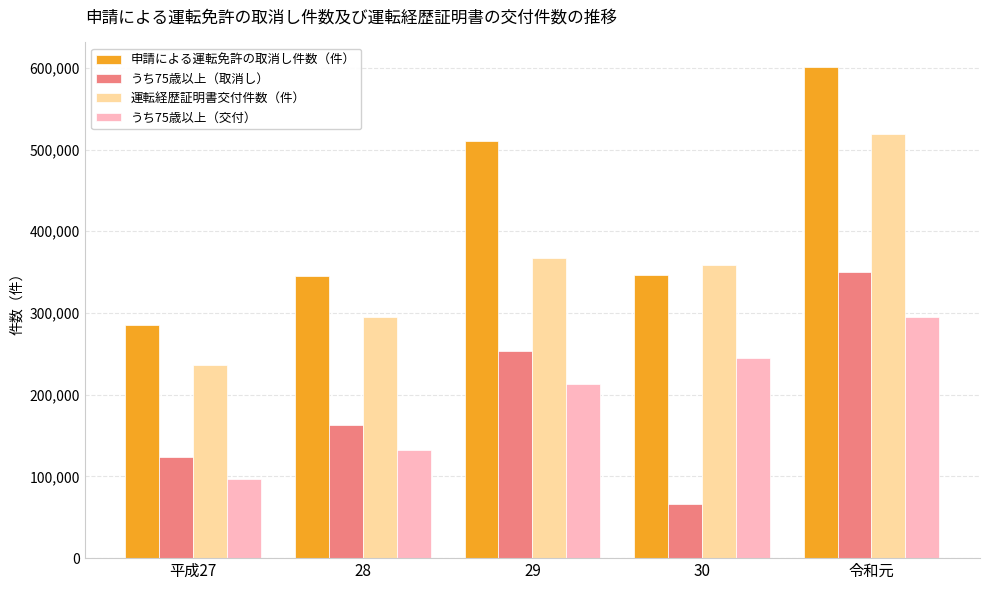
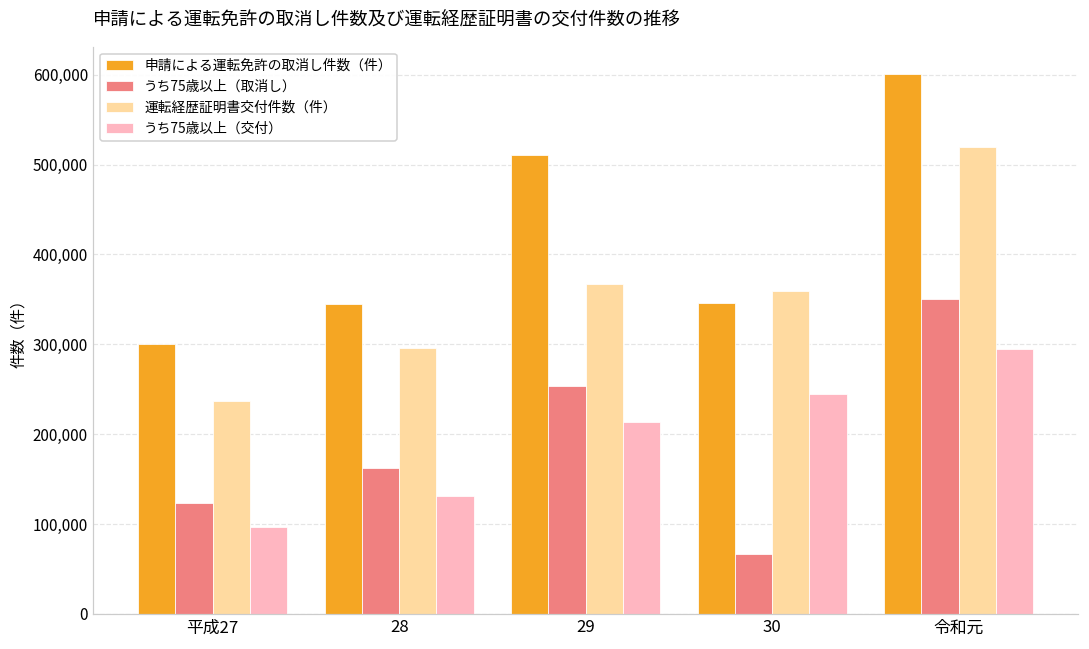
  {
    "申請による運転免許の取消し件数（件）": {
-     "平成27": "290,000",
+     "平成27": "300,000",
      "28": "350,000",
      "29": "510,000",
      "30": "350,000",
      "令和元": "600,000"
    },
    "うち75歳以上（取消し）": {
      "平成27": "120,000",
      "28": "160,000",
      "29": "250,000",
      "30": "70,000",
      "令和元": "350,000"
    }
  }
